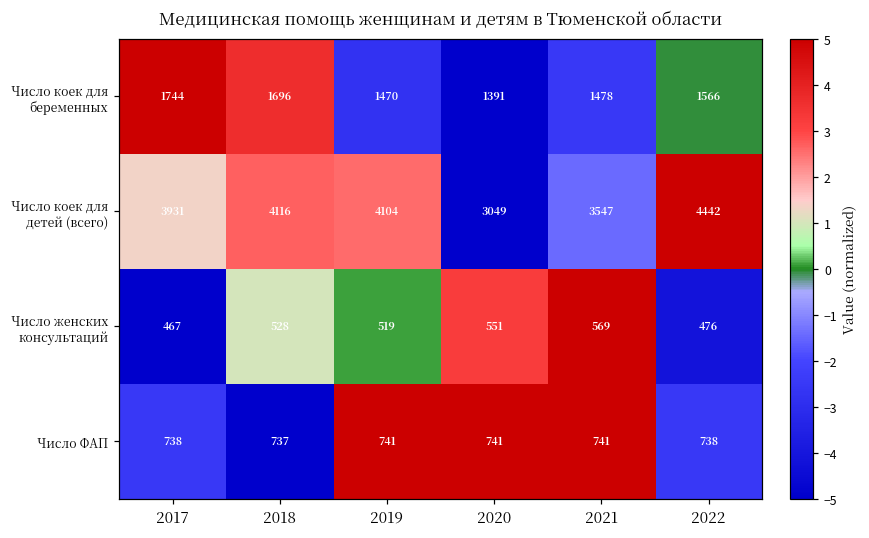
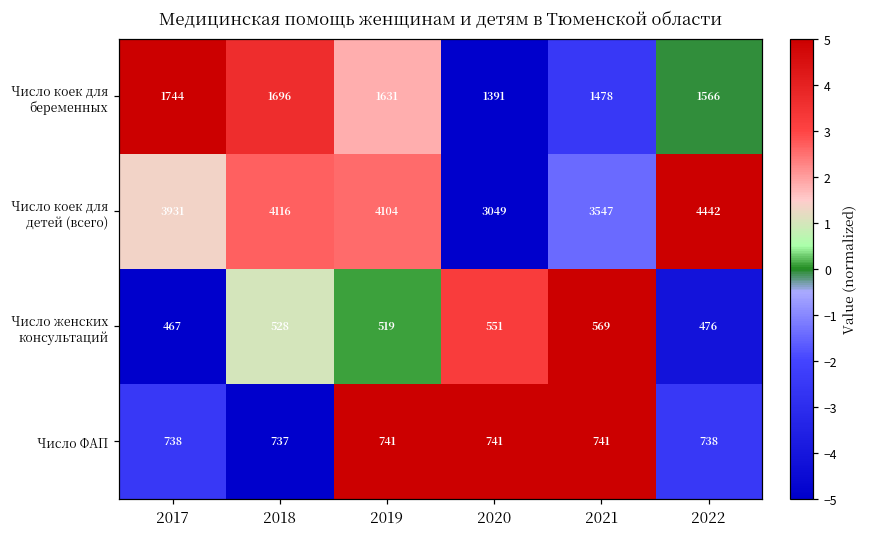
  {
    "Число коек для беременных": {
      "2017": 1744,
      "2018": 1696,
-     "2019": 1470,
+     "2019": 1631,
      "2020": 1391,
      "2021": 1478,
      "2022": 1566
    },
    "Число коек для детей (всего)": {
      "2017": 3931,
      "2018": 4116,
      "2019": 4104,
      "2020": 3049,
      "2021": 3547,
      "2022": 4442
    },
    "Число женских консультаций": {
      "2017": 467,
      "2018": 528,
      "2019": 519,
      "2020": 551,
      "2021": 569,
      "2022": 476
    },
    "Число ФАП": {
      "2017": 738,
      "2018": 737,
      "2019": 741,
      "2020": 741,
      "2021": 741,
      "2022": 738
    }
  }
